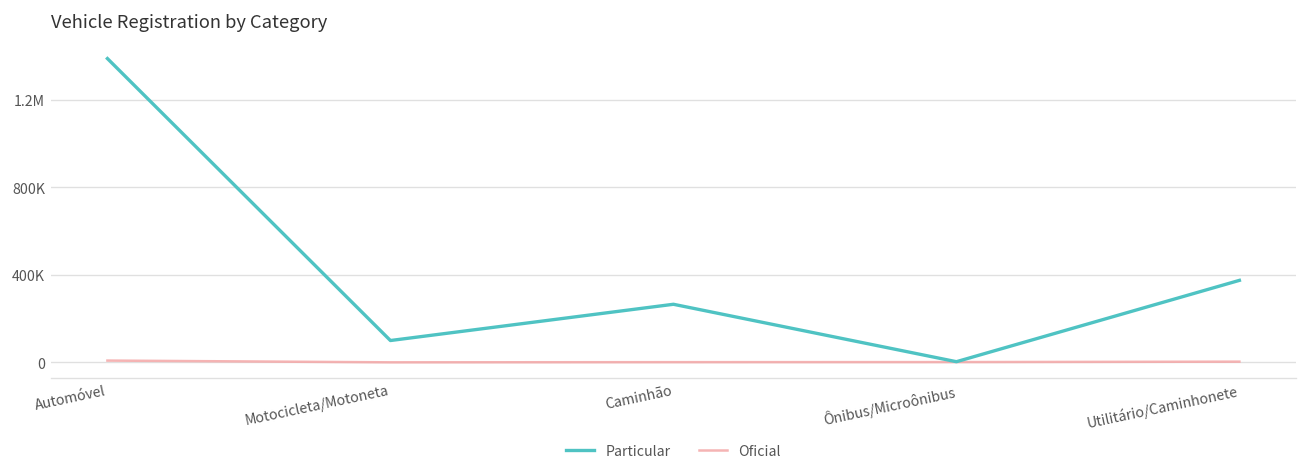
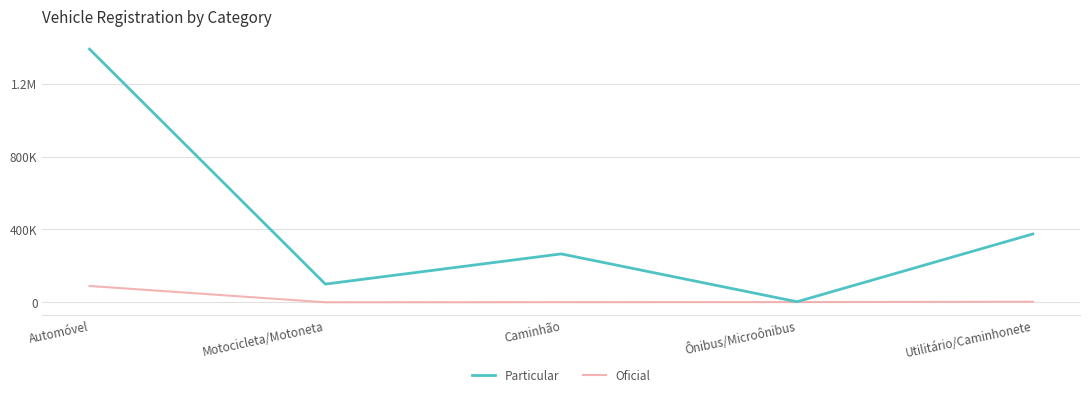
  {
    "Particular": {
      "Automóvel": 1390000,
      "Motocicleta/Motoneta": 100000,
      "Caminhão": 270000,
      "Utilitário/Caminhonete": 370000
    },
    "Oficial": {
-     "Automóvel": 10000,
+     "Automóvel": 90000,
      "Motocicleta/Motoneta": 0,
      "Caminhão": 0,
      "Utilitário/Caminhonete": 0
    }
  }
